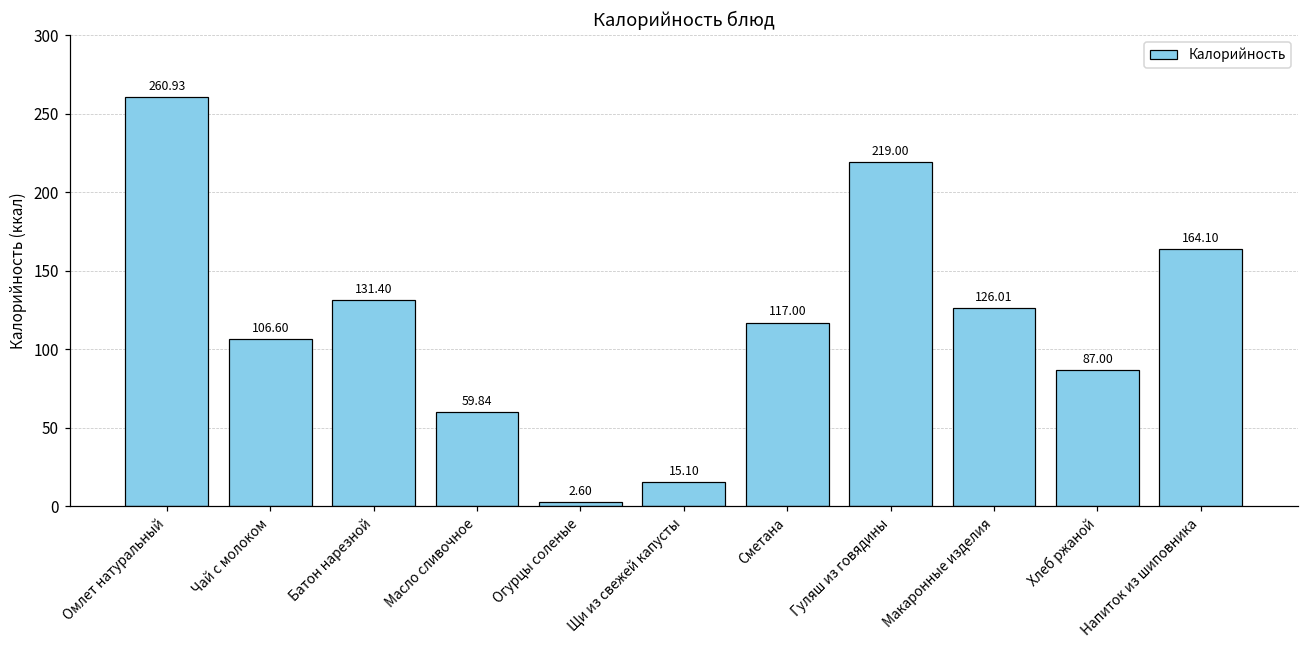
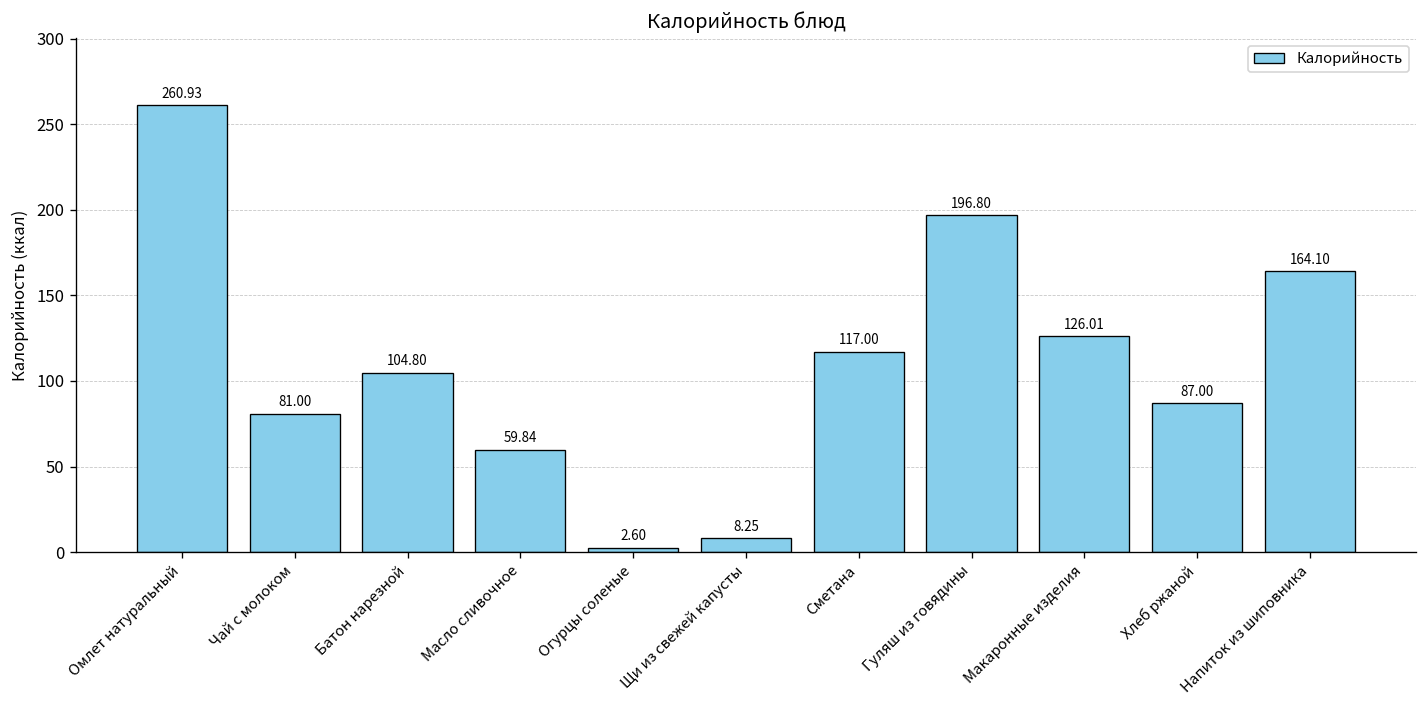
  {
    "Омлет натуральный": 260.93,
-   "Чай с молоком": 106.60,
-   "Батон нарезной": 131.40,
+   "Чай с молоком": 81.00,
+   "Батон нарезной": 104.80,
    "Масло сливочное": 59.84,
    "Огурцы соленые": 2.60,
-   "Щи из свежей капусты": 15.10,
+   "Щи из свежей капусты": 8.25,
    "Сметана": 117.00,
-   "Гуляш из говядины": 219.00,
+   "Гуляш из говядины": 196.80,
    "Макаронные изделия": 126.01,
    "Хлеб ржаной": 87.00,
    "Напиток из шиповника": 164.10
  }
